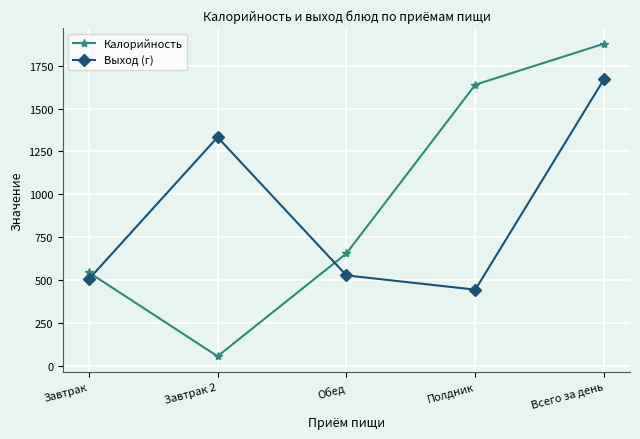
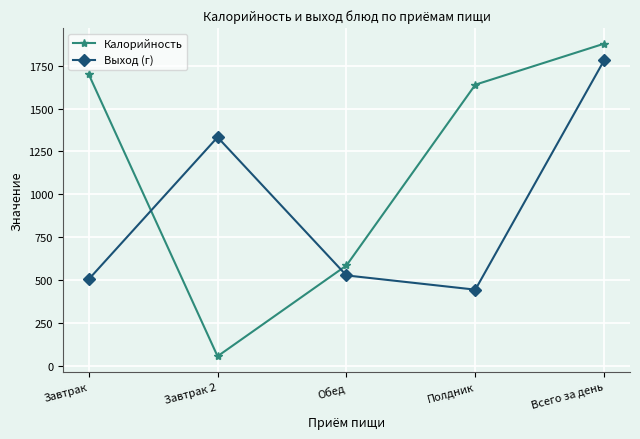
  {
    "Калорийность": {
-     "Завтрак": 550,
+     "Завтрак": 1700,
      "Завтрак 2": 60,
-     "Обед": 660,
+     "Обед": 590,
      "Полдник": 1640,
      "Всего за день": 1880
    },
    "Выход (г)": {
      "Завтрак": 510,
      "Завтрак 2": 1330,
      "Обед": 530,
      "Полдник": 450,
-     "Всего за день": 1670
+     "Всего за день": 1780
    }
  }
